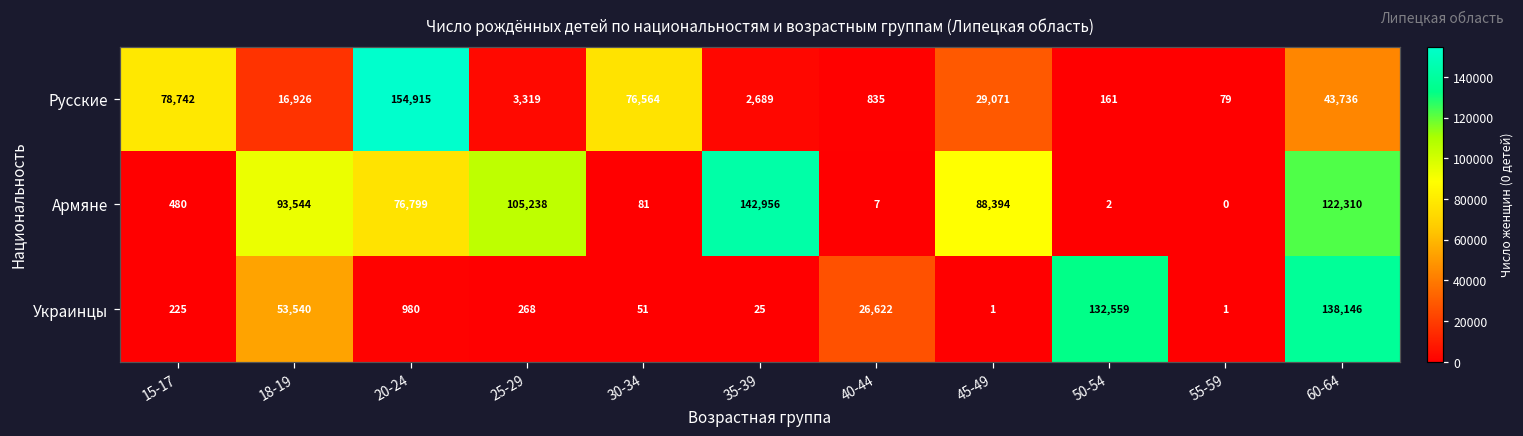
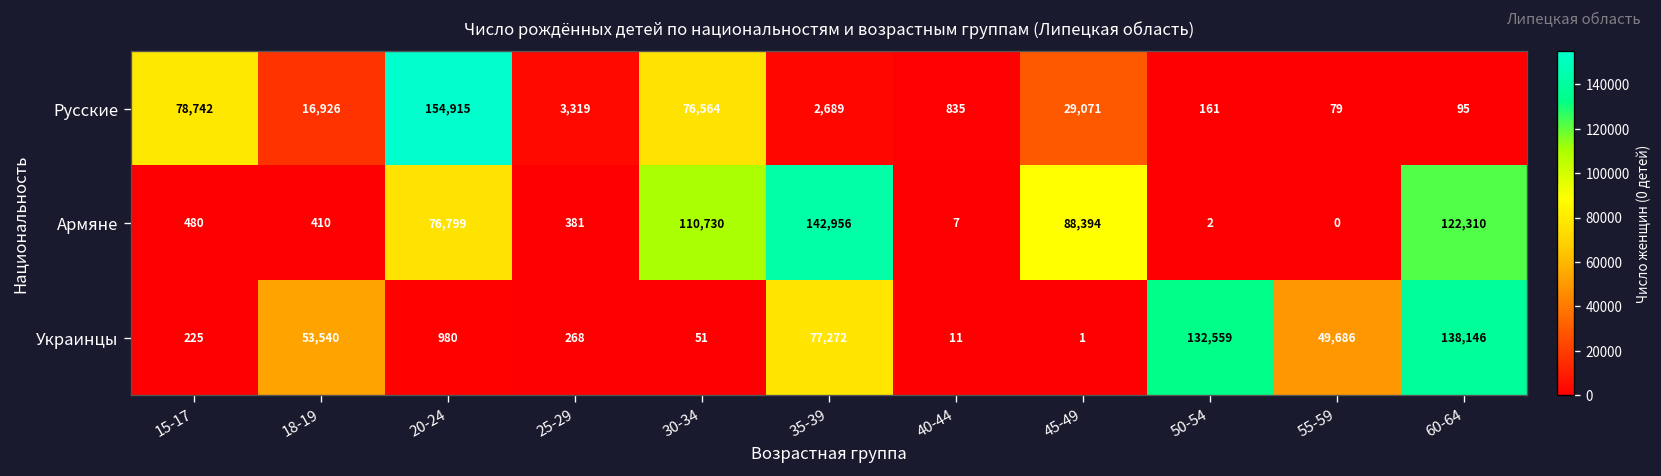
  {
    "Русские": {
      "15-17": "78,742",
      "18-19": "16,926",
      "20-24": "154,915",
      "25-29": "3,319",
      "30-34": "76,564",
      "35-39": "2,689",
      "40-44": "835",
      "45-49": "29,071",
      "50-54": "161",
      "55-59": "79",
-     "60-64": "43,736"
+     "60-64": "95"
    },
    "Армяне": {
      "15-17": "480",
-     "18-19": "93,544",
+     "18-19": "410",
      "20-24": "76,799",
-     "25-29": "105,238",
-     "30-34": "81",
+     "25-29": "381",
+     "30-34": "110,730",
      "35-39": "142,956",
      "40-44": "7",
      "45-49": "88,394",
      "50-54": "2",
      "55-59": "0",
      "60-64": "122,310"
    },
    "Украинцы": {
      "15-17": "225",
      "18-19": "53,540",
      "20-24": "980",
      "25-29": "268",
      "30-34": "51",
-     "35-39": "25",
-     "40-44": "26,622",
+     "35-39": "77,272",
+     "40-44": "11",
      "45-49": "1",
      "50-54": "132,559",
-     "55-59": "1",
+     "55-59": "49,686",
      "60-64": "138,146"
    }
  }
